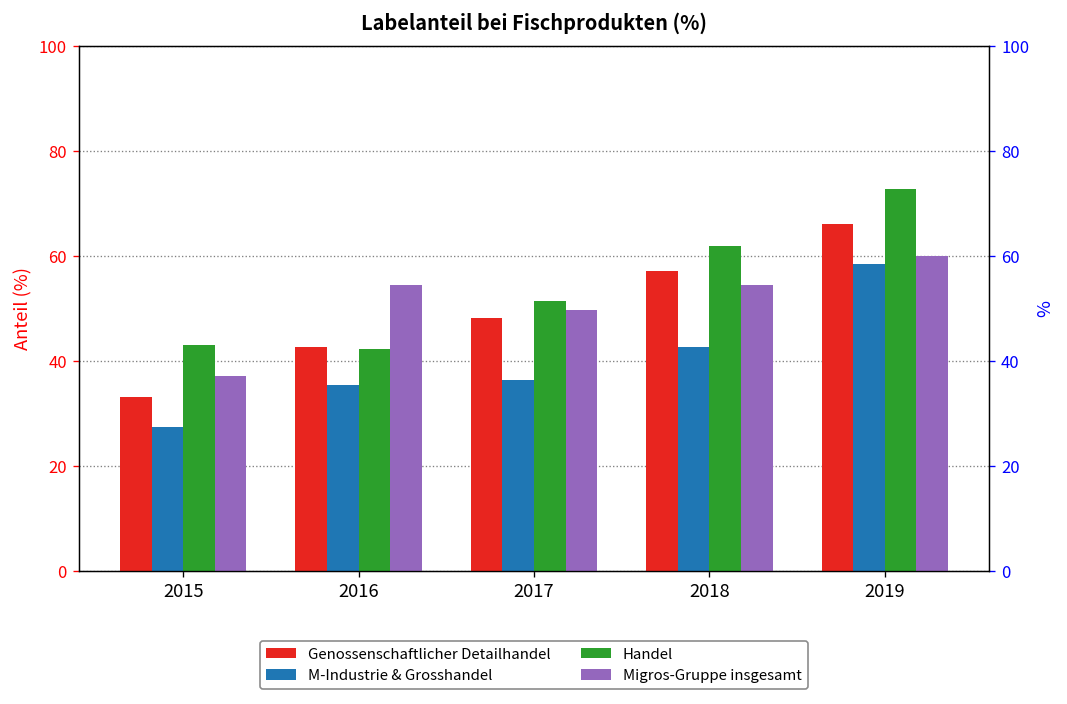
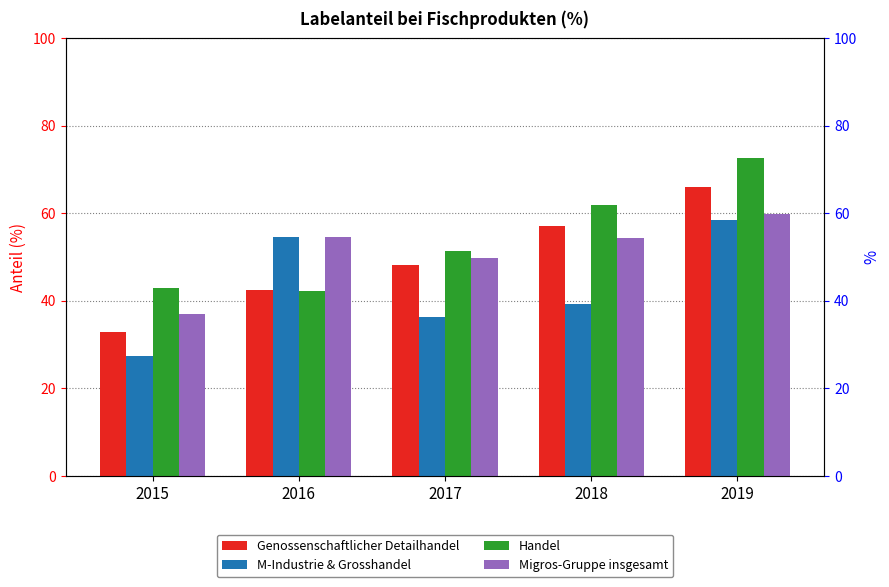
  {
    "Genossenschaftlicher Detailhandel": {
      "2015": 33,
      "2016": 43,
      "2017": 48,
      "2018": 57,
      "2019": 66
    },
    "M-Industrie & Grosshandel": {
      "2015": 27,
-     "2016": 35,
+     "2016": 55,
      "2017": 36,
-     "2018": 43,
+     "2018": 39,
      "2019": 58
    },
    "Handel": {
      "2015": 43,
      "2016": 42,
      "2017": 51,
      "2018": 62,
      "2019": 73
    },
    "Migros-Gruppe insgesamt": {
      "2015": 37,
      "2016": 55,
      "2017": 50,
      "2018": 54,
      "2019": 60
    }
  }
